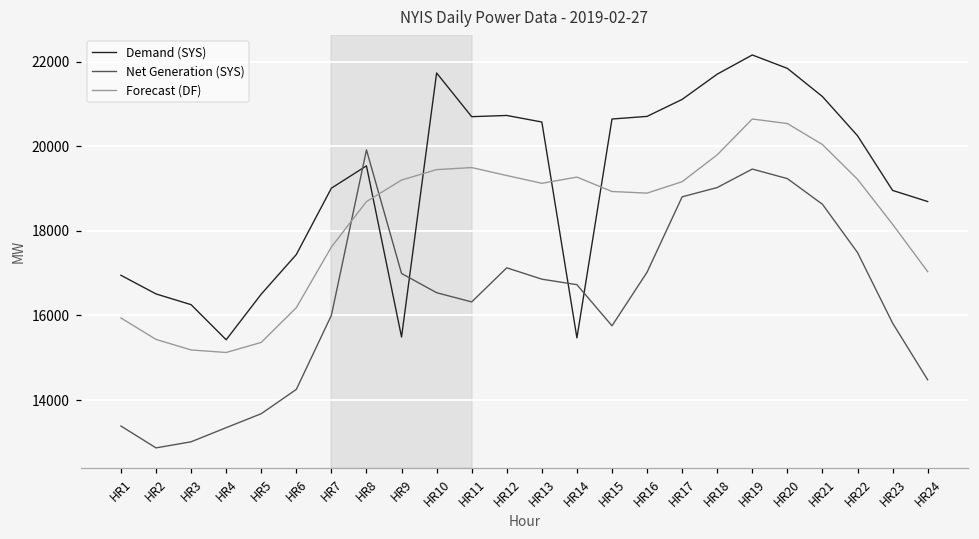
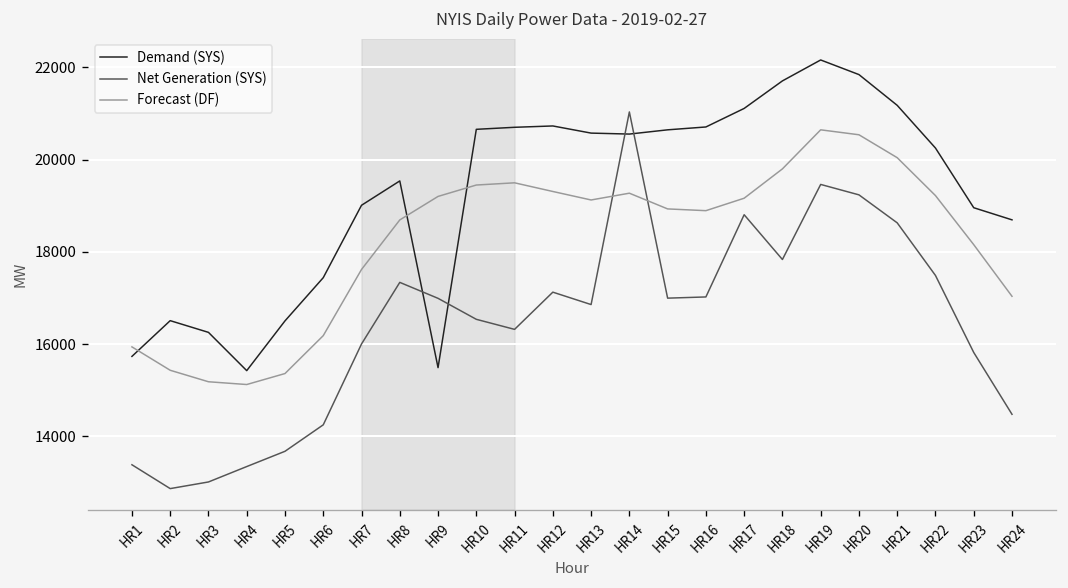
  {
    "Demand (SYS)": {
-     "HR1": 17000,
+     "HR1": 15700,
      "HR2": 16500,
      "HR3": 16300,
      "HR4": 15400,
      "HR5": 16500,
      "HR6": 17400,
      "HR7": 19000,
      "HR8": 19500,
      "HR9": 15500,
-     "HR10": 21700,
+     "HR10": 20700,
      "HR11": 20700,
      "HR12": 20700,
      "HR13": 20600,
-     "HR14": 15500,
+     "HR14": 20600,
      "HR15": 20600,
      "HR16": 20700,
      "HR17": 21100,
      "HR18": 21700,
      "HR19": 22200,
      "HR20": 21800,
      "HR21": 21200,
      "HR22": 20300,
      "HR23": 19000,
      "HR24": 18700
    },
    "Net Generation (SYS)": {
      "HR1": 13400,
      "HR2": 12900,
      "HR3": 13000,
      "HR4": 13300,
      "HR5": 13700,
      "HR6": 14300,
      "HR7": 16000,
-     "HR8": 19900,
+     "HR8": 17300,
      "HR9": 17000,
      "HR10": 16500,
      "HR11": 16300,
      "HR12": 17100,
      "HR13": 16900,
-     "HR14": 16700,
-     "HR15": 15800,
+     "HR14": 21000,
+     "HR15": 17000,
      "HR16": 17000,
      "HR17": 18800,
-     "HR18": 19000,
+     "HR18": 17800,
      "HR19": 19500,
      "HR20": 19200,
      "HR21": 18600,
      "HR22": 17500,
      "HR23": 15800,
      "HR24": 14500
    },
    "Forecast (DF)": {
      "HR1": 15900,
      "HR2": 15400,
      "HR3": 15200,
      "HR4": 15100,
      "HR5": 15400,
      "HR6": 16200,
      "HR7": 17600,
      "HR8": 18700,
      "HR9": 19200,
      "HR10": 19500,
      "HR11": 19500,
      "HR12": 19300,
      "HR13": 19100,
      "HR14": 19300,
      "HR15": 18900,
      "HR16": 18900,
      "HR17": 19200,
      "HR18": 19800,
      "HR19": 20600,
      "HR20": 20500,
      "HR21": 20000,
      "HR22": 19200,
      "HR23": 18200,
      "HR24": 17000
    }
  }
